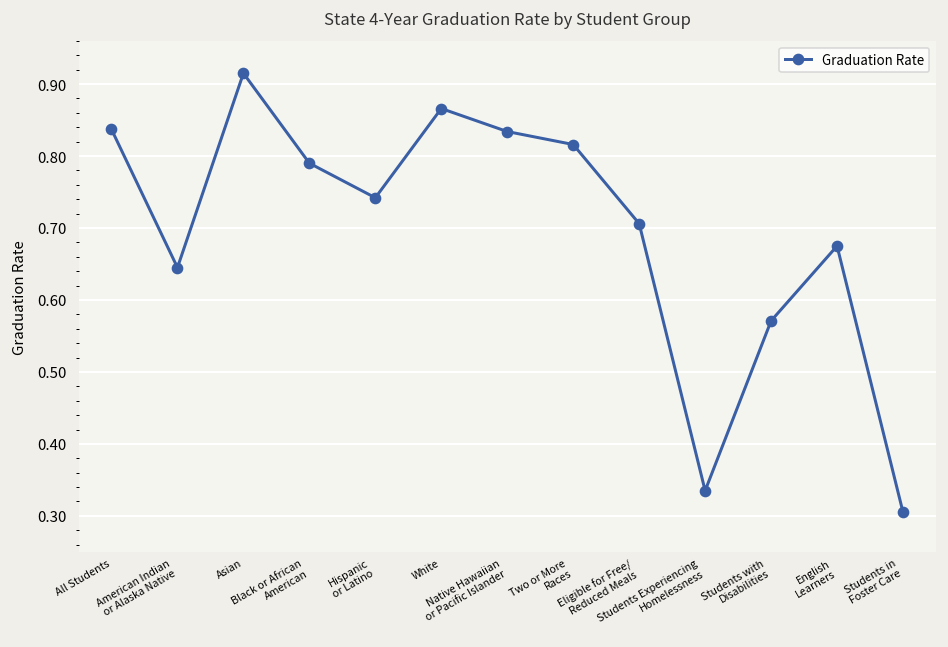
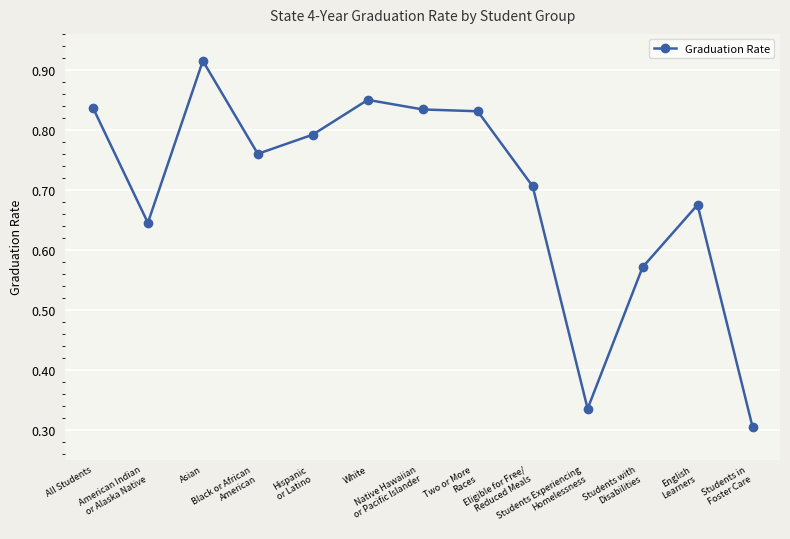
  {
    "All Students": 0.84,
    "American Indian or Alaska Native": 0.65,
    "Asian": 0.92,
-   "Black or African American": 0.79,
-   "Hispanic or Latino": 0.74,
-   "White": 0.87,
+   "Black or African American": 0.76,
+   "Hispanic or Latino": 0.79,
+   "White": 0.85,
    "Native Hawaiian or Pacific Islander": 0.83,
-   "Two or More Races": 0.82,
+   "Two or More Races": 0.83,
    "Eligible for Free/ Reduced Meals": 0.71,
    "Students Experiencing Homelessness": 0.34,
    "Students with Disabilities": 0.57,
    "English Learners": 0.68,
    "Students in Foster Care": 0.31
  }
